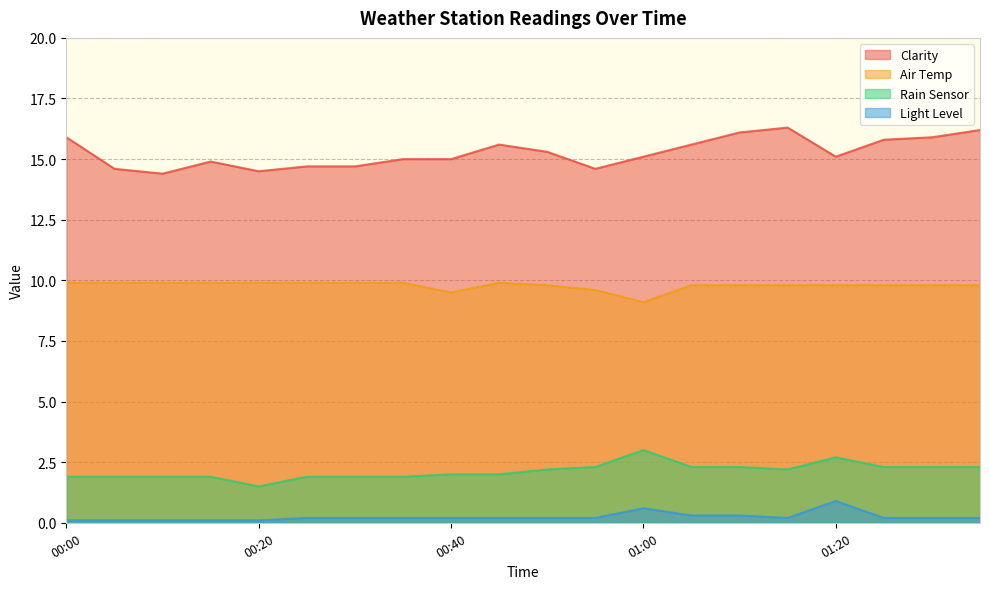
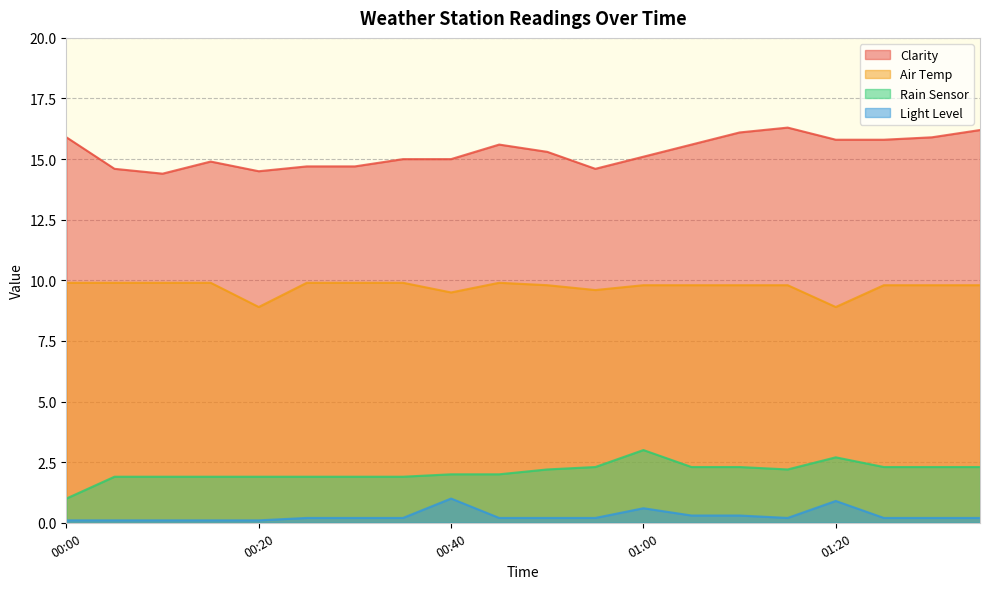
  {
    "Clarity": {
      "00:00": 15.9,
      "00:20": 14.5,
      "00:40": 15.0,
      "01:00": 15.1,
-     "01:20": 15.1
+     "01:20": 15.8
    },
    "Air Temp": {
      "00:00": 9.9,
-     "00:20": 9.9,
+     "00:20": 8.9,
      "00:40": 9.5,
-     "01:00": 9.1,
-     "01:20": 9.8
+     "01:00": 9.8,
+     "01:20": 8.9
    },
    "Rain Sensor": {
-     "00:00": 1.9,
-     "00:20": 1.5,
+     "00:00": 1.0,
+     "00:20": 1.9,
      "00:40": 2.0,
      "01:00": 3.0,
      "01:20": 2.7
    },
    "Light Level": {
      "00:00": 0.1,
      "00:20": 0.1,
-     "00:40": 0.2,
+     "00:40": 1.0,
      "01:00": 0.6,
      "01:20": 0.9
    }
  }
